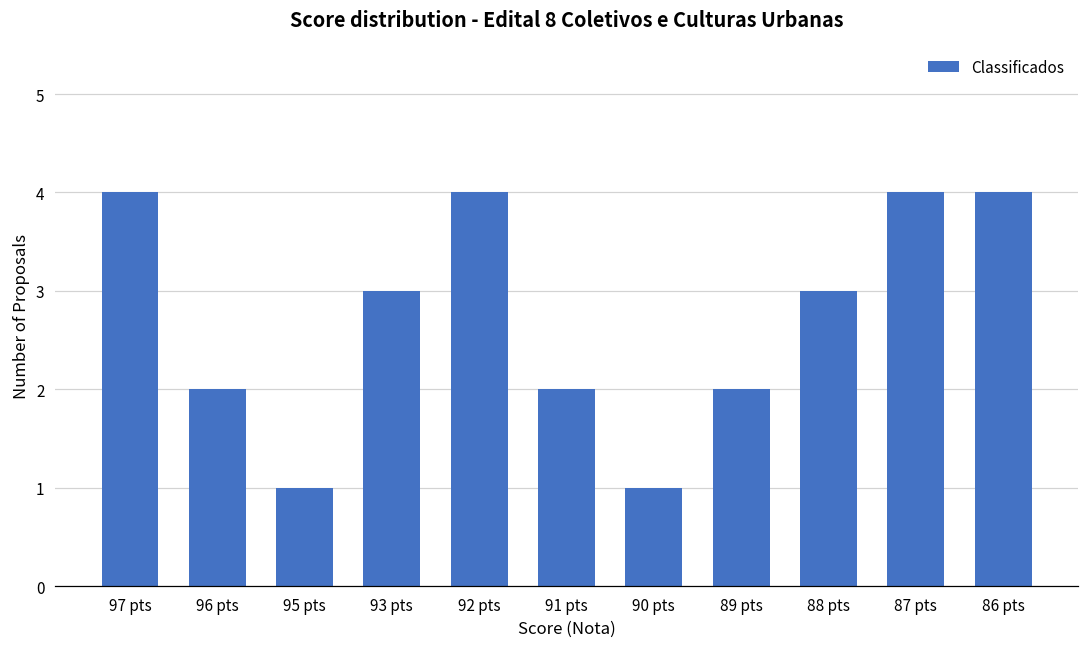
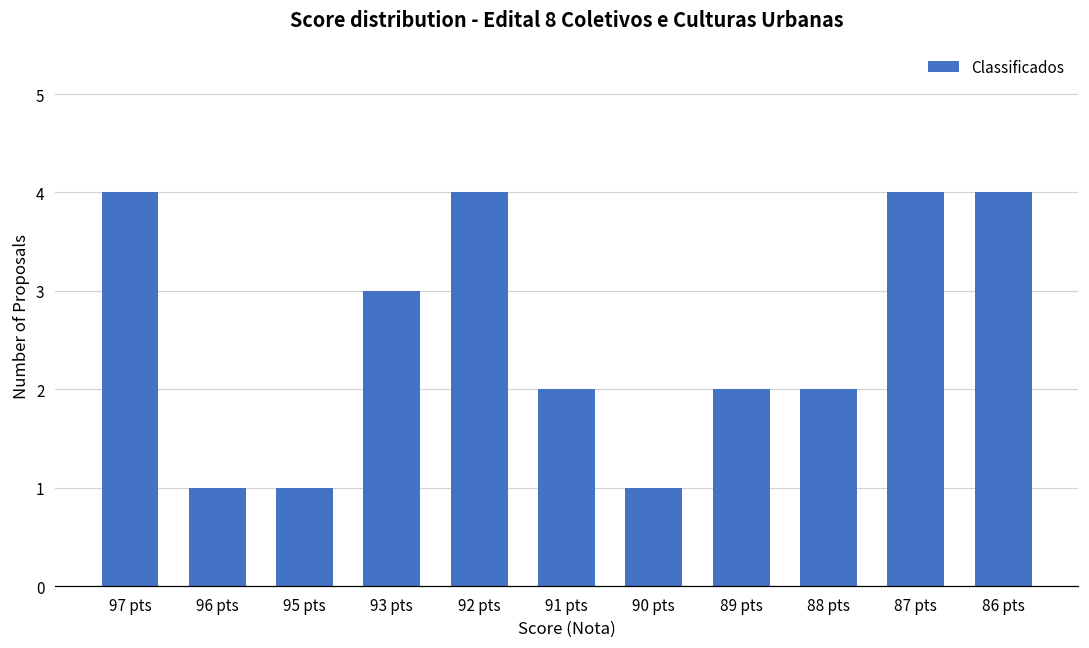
  {
    "97 pts": 4,
-   "96 pts": 2,
+   "96 pts": 1,
    "95 pts": 1,
    "93 pts": 3,
    "92 pts": 4,
    "91 pts": 2,
    "90 pts": 1,
    "89 pts": 2,
-   "88 pts": 3,
+   "88 pts": 2,
    "87 pts": 4,
    "86 pts": 4
  }
